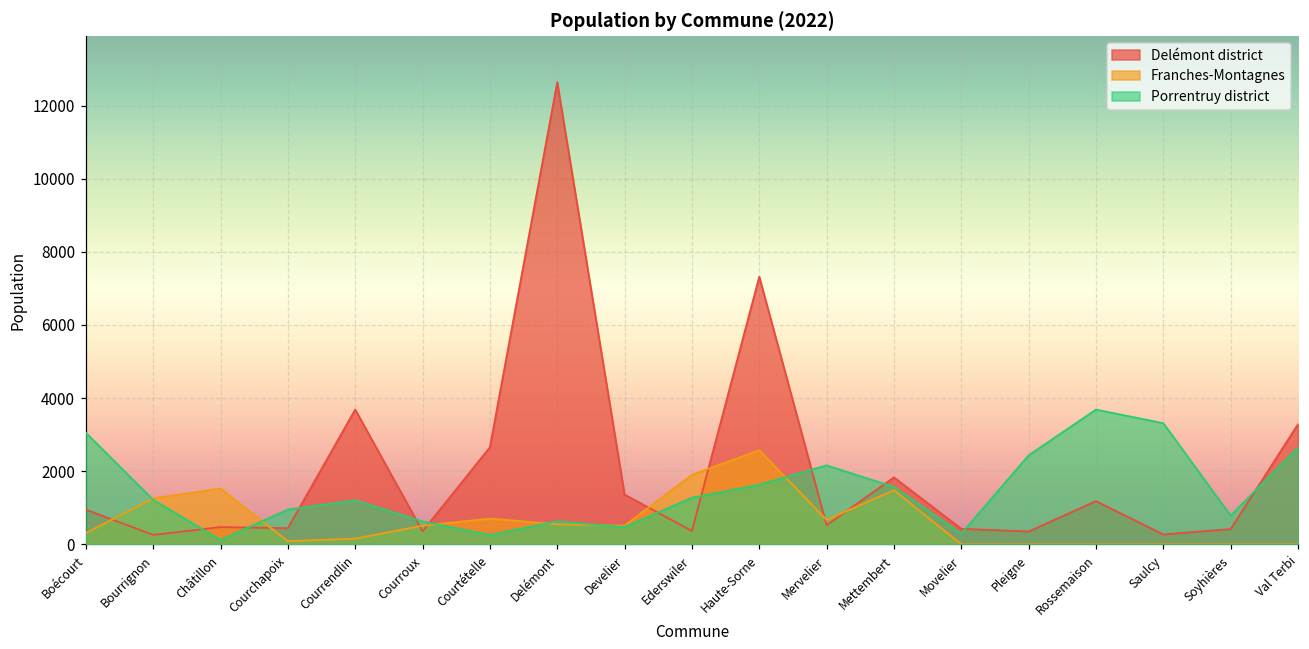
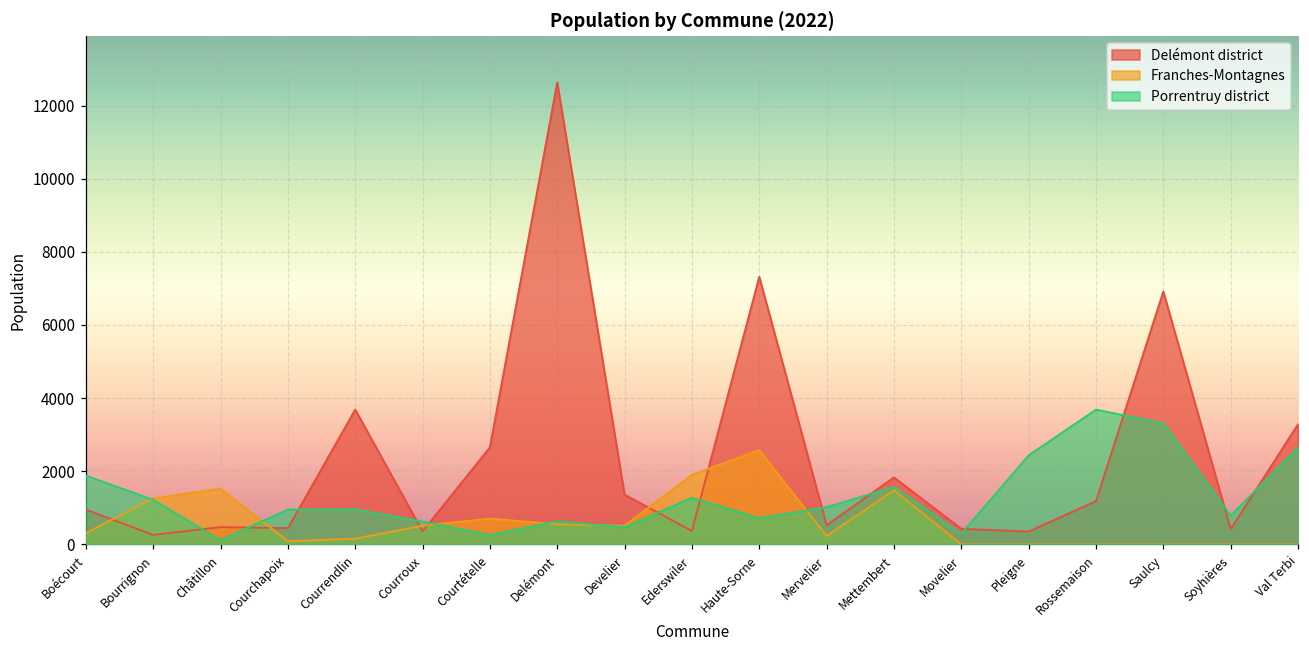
  {
    "Delémont district": {
      "Boécourt": 1000,
      "Bourrignon": 300,
      "Châtillon": 500,
      "Courchapoix": 400,
      "Courrendlin": 3700,
      "Courroux": 400,
      "Courtételle": 2700,
      "Delémont": 12600,
      "Develier": 1400,
      "Ederswiler": 400,
      "Haute-Sorne": 7300,
      "Mervelier": 500,
      "Mettembert": 1800,
      "Movelier": 400,
      "Pleigne": 400,
      "Rossemaison": 1200,
-     "Saulcy": 300,
+     "Saulcy": 6900,
      "Soyhières": 400,
      "Val Terbi": 3300
    },
    "Franches-Montagnes": {
      "Boécourt": 300,
      "Châtillon": 1500,
      "Courchapoix": 100,
      "Courrendlin": 200,
      "Courroux": 500,
      "Courtételle": 700,
      "Delémont": 600,
      "Ederswiler": 1900,
      "Haute-Sorne": 2600,
-     "Mervelier": 700,
+     "Mervelier": 200,
      "Mettembert": 1500,
      "Movelier": 0,
      "Pleigne": 0,
      "Rossemaison": 0,
      "Saulcy": 0,
      "Soyhières": 0,
      "Val Terbi": 0
    },
    "Porrentruy district": {
-     "Boécourt": 3100,
+     "Boécourt": 1900,
      "Châtillon": 100,
      "Courchapoix": 1000,
-     "Courrendlin": 1200,
+     "Courrendlin": 1000,
      "Courroux": 600,
      "Courtételle": 300,
      "Delémont": 600,
      "Ederswiler": 1300,
-     "Haute-Sorne": 1600,
-     "Mervelier": 2200,
+     "Haute-Sorne": 700,
+     "Mervelier": 1000,
      "Mettembert": 1600,
      "Movelier": 300,
      "Pleigne": 2400,
      "Rossemaison": 3700,
      "Saulcy": 3300,
      "Soyhières": 800,
      "Val Terbi": 2700
    }
  }
